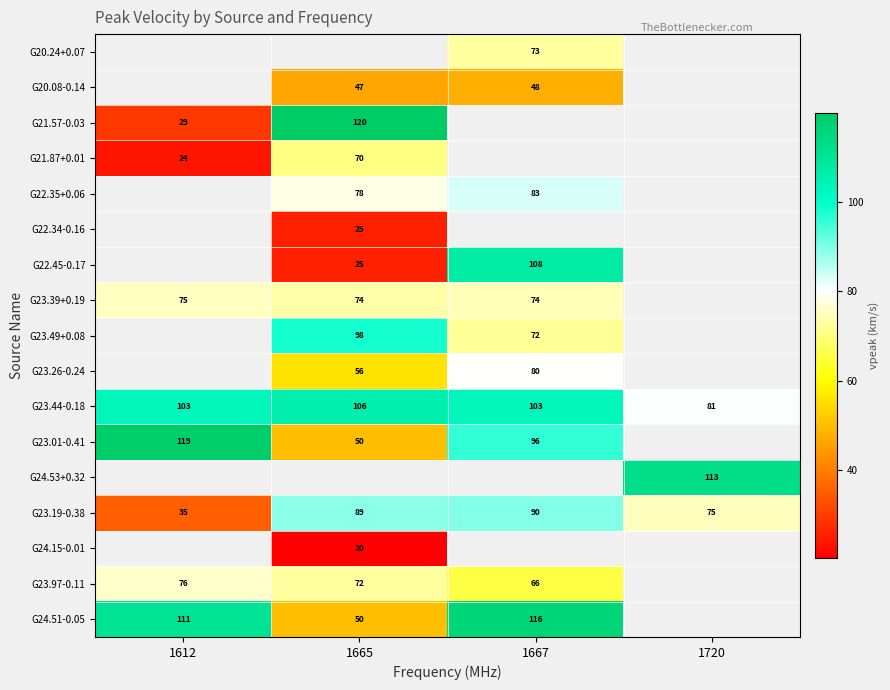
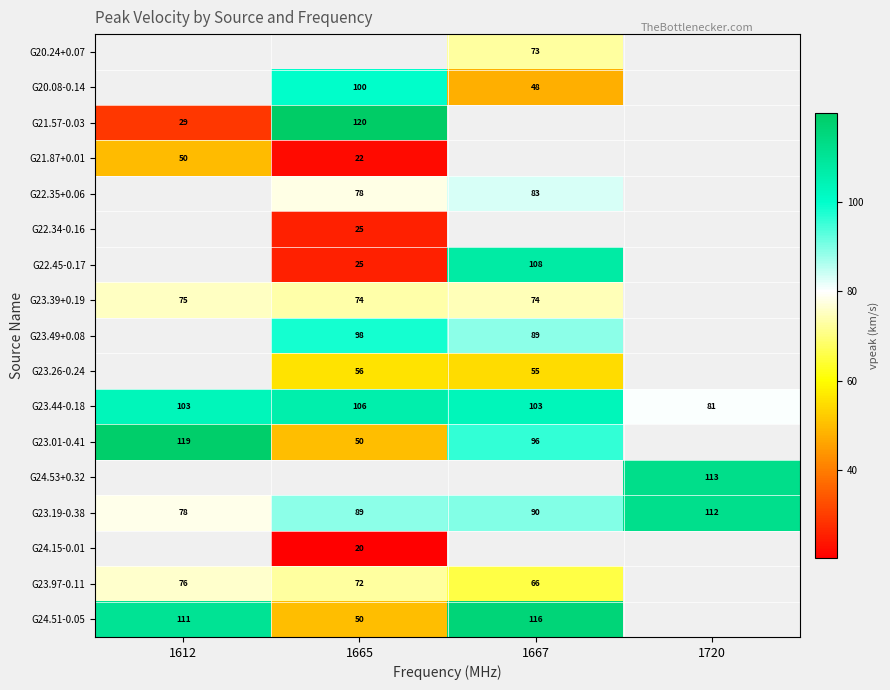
  {
    "G20.24+0.07": {
      "1667": 73
    },
    "G20.08-0.14": {
-     "1665": 47,
+     "1665": 100,
      "1667": 48
    },
    "G21.57-0.03": {
      "1612": 29,
      "1665": 120
    },
    "G21.87+0.01": {
-     "1612": 24,
-     "1665": 70
+     "1612": 50,
+     "1665": 22
    },
    "G22.35+0.06": {
      "1665": 78,
      "1667": 83
    },
    "G22.34-0.16": {
      "1665": 25
    },
    "G22.45-0.17": {
      "1665": 25,
      "1667": 108
    },
    "G23.39+0.19": {
      "1612": 75,
      "1665": 74,
      "1667": 74
    },
    "G23.49+0.08": {
      "1665": 98,
-     "1667": 72
+     "1667": 89
    },
    "G23.26-0.24": {
      "1665": 56,
-     "1667": 80
+     "1667": 55
    },
    "G23.44-0.18": {
      "1612": 103,
      "1665": 106,
      "1667": 103,
      "1720": 81
    },
    "G23.01-0.41": {
      "1612": 119,
      "1665": 50,
      "1667": 96
    },
    "G24.53+0.32": {
      "1720": 113
    },
    "G23.19-0.38": {
-     "1612": 35,
+     "1612": 78,
      "1665": 89,
      "1667": 90,
-     "1720": 75
+     "1720": 112
    },
    "G24.15-0.01": {
      "1665": 20
    },
    "G23.97-0.11": {
      "1612": 76,
      "1665": 72,
      "1667": 66
    },
    "G24.51-0.05": {
      "1612": 111,
      "1665": 50,
      "1667": 116
    }
  }
